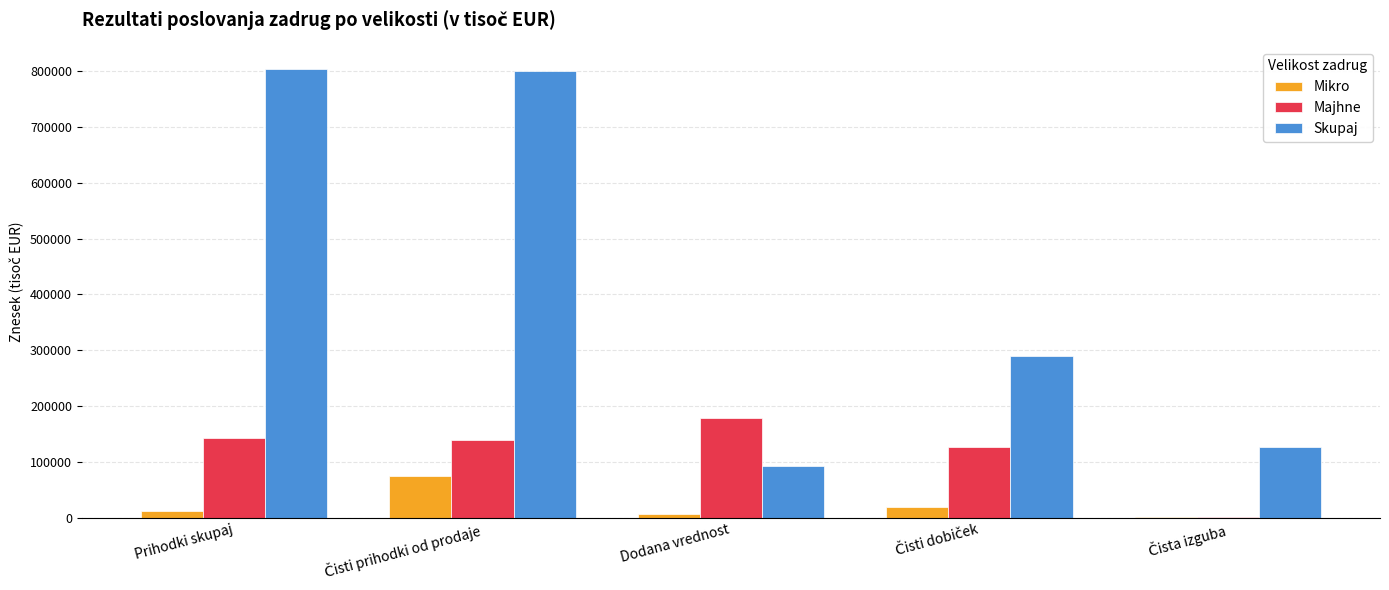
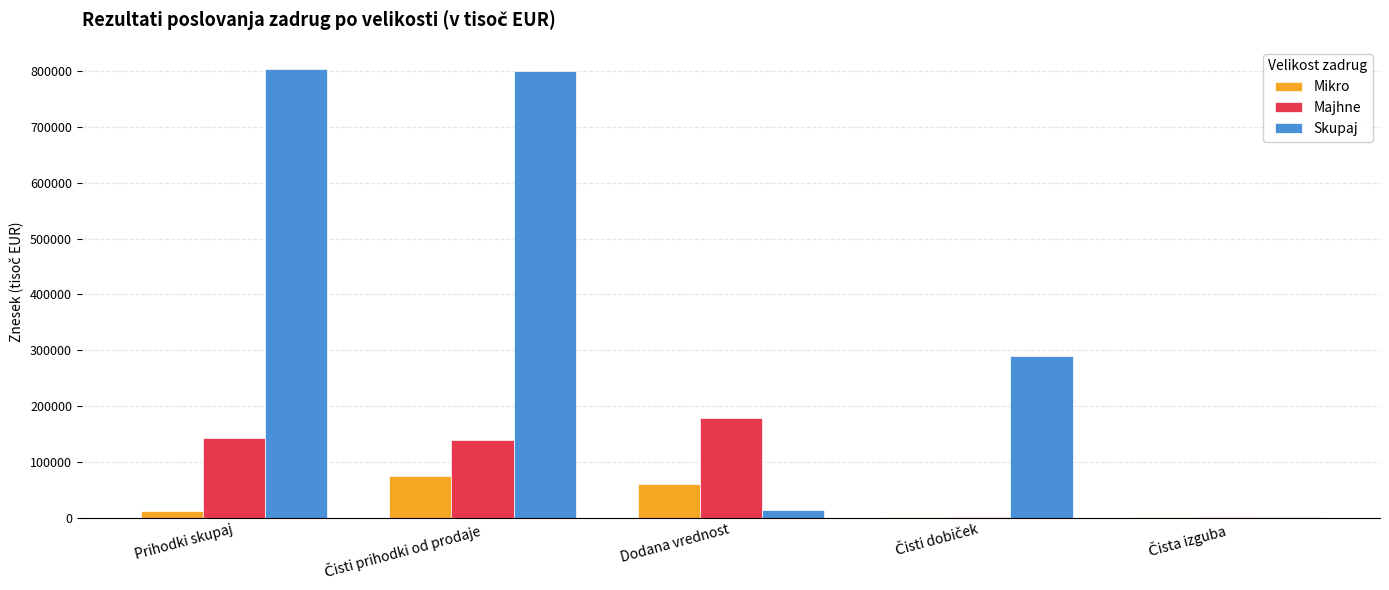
  {
    "Mikro": {
      "Prihodki skupaj": 10000,
      "Čisti prihodki od prodaje": 70000,
-     "Dodana vrednost": 10000,
-     "Čisti dobiček": 20000
+     "Dodana vrednost": 60000,
+     "Čisti dobiček": 0
    },
    "Majhne": {
      "Prihodki skupaj": 140000,
      "Čisti prihodki od prodaje": 140000,
      "Dodana vrednost": 180000,
-     "Čisti dobiček": 130000
+     "Čisti dobiček": 0
    },
    "Skupaj": {
      "Prihodki skupaj": 800000,
      "Čisti prihodki od prodaje": 800000,
-     "Dodana vrednost": 90000,
+     "Dodana vrednost": 10000,
      "Čisti dobiček": 290000,
-     "Čista izguba": 130000
+     "Čista izguba": 0
    }
  }
